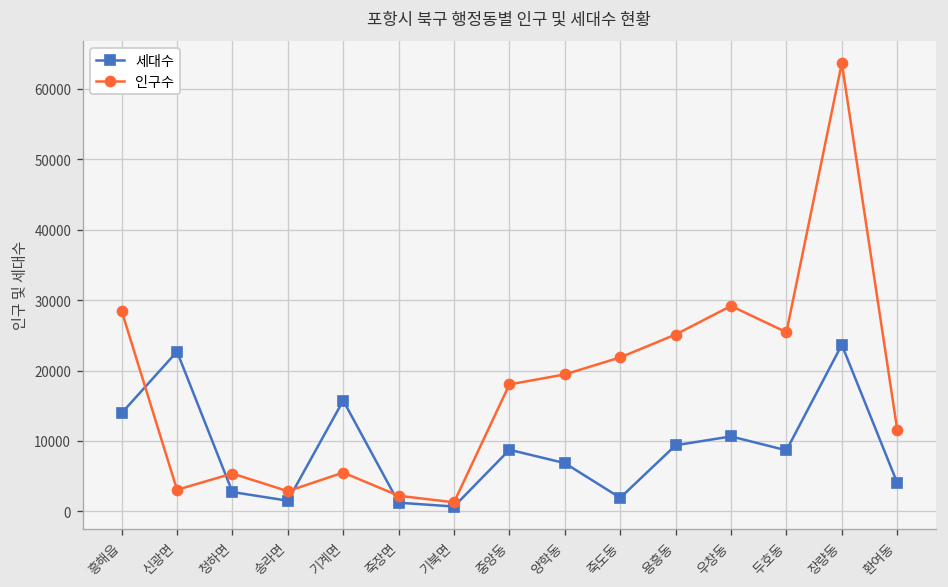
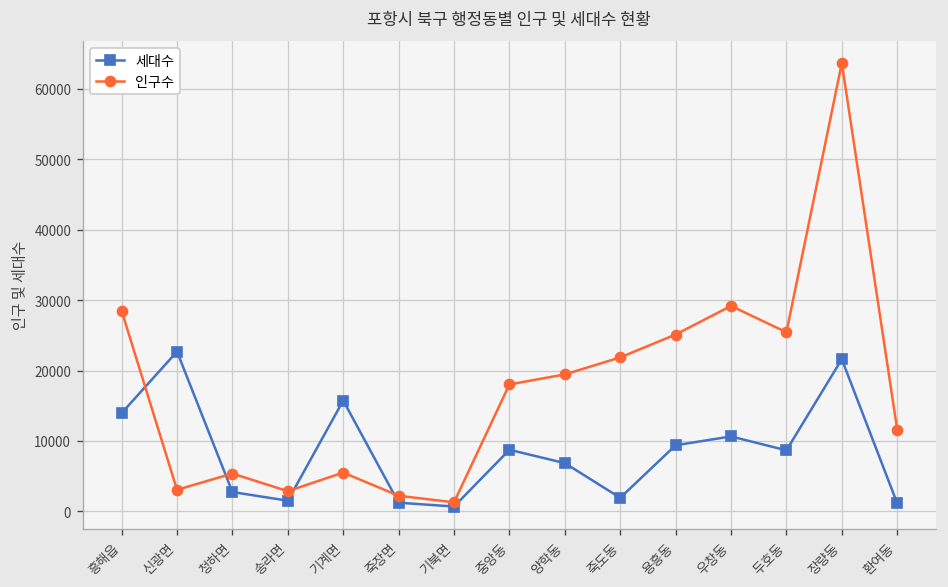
  {
    "세대수": {
      "흥해읍": 14000,
      "신광면": 23000,
      "청하면": 3000,
      "송라면": 2000,
      "기계면": 16000,
      "죽장면": 1000,
      "기북면": 1000,
      "중앙동": 9000,
      "양학동": 7000,
      "죽도동": 2000,
      "용흥동": 9000,
      "우창동": 11000,
      "두호동": 9000,
-     "장량동": 24000,
-     "환여동": 4000
+     "장량동": 22000,
+     "환여동": 1000
    },
    "인구수": {
      "흥해읍": 28000,
      "신광면": 3000,
      "청하면": 5000,
      "송라면": 3000,
      "기계면": 6000,
      "죽장면": 2000,
      "기북면": 1000,
      "중앙동": 18000,
      "양학동": 19000,
      "죽도동": 22000,
      "용흥동": 25000,
      "우창동": 29000,
      "두호동": 25000,
      "장량동": 64000,
      "환여동": 12000
    }
  }
